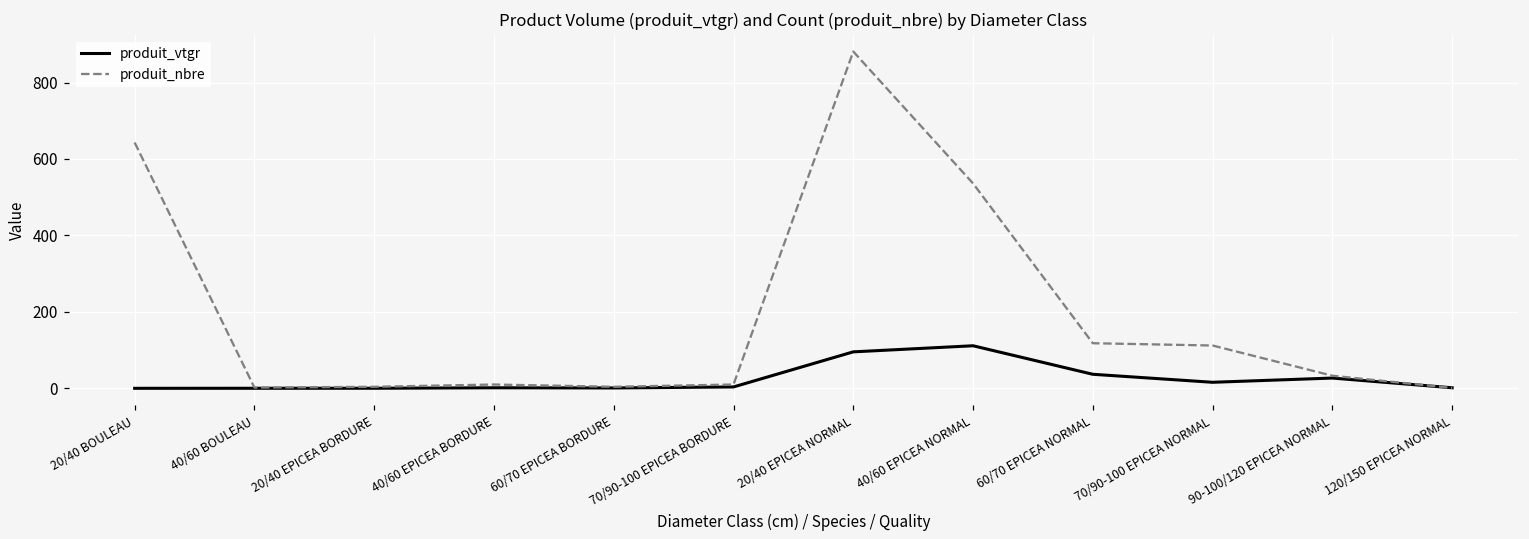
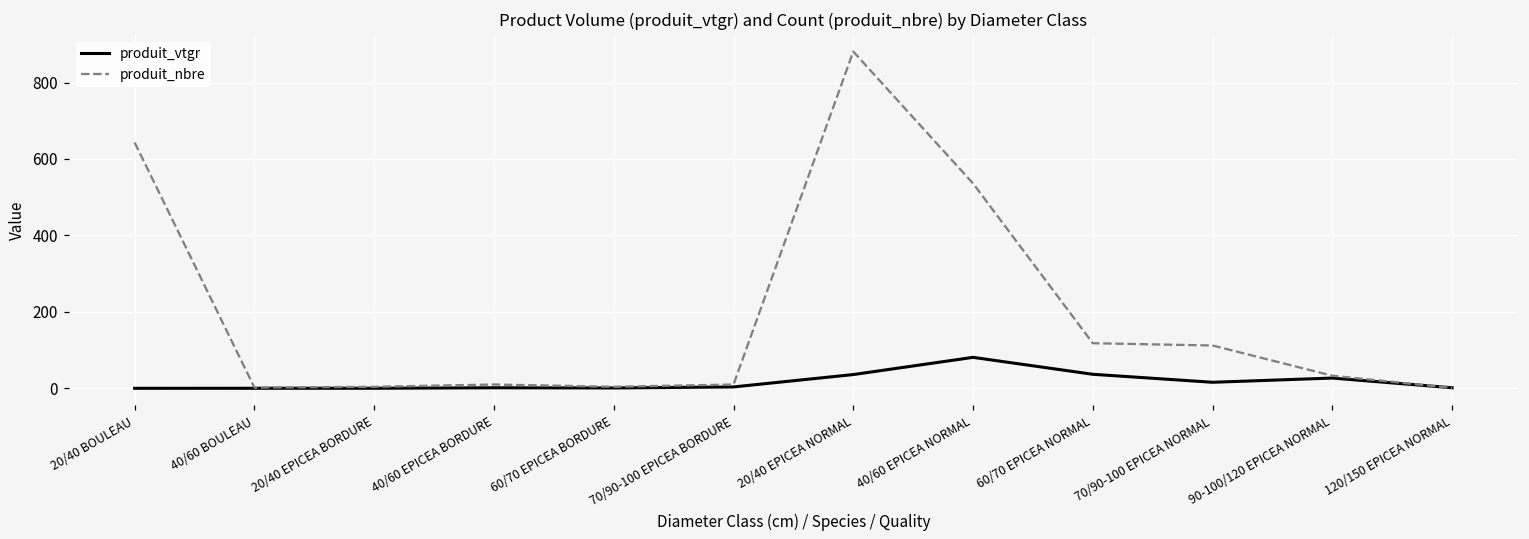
  {
    "produit_vtgr": {
      "20/40 BOULEAU": 0,
      "40/60 EPICEA BORDURE": 0,
-     "20/40 EPICEA NORMAL": 100,
-     "40/60 EPICEA NORMAL": 110,
+     "20/40 EPICEA NORMAL": 40,
+     "40/60 EPICEA NORMAL": 80,
      "60/70 EPICEA NORMAL": 40,
      "70/90-100 EPICEA NORMAL": 20
    },
    "produit_nbre": {
      "20/40 BOULEAU": 640,
      "40/60 EPICEA BORDURE": 10,
      "20/40 EPICEA NORMAL": 880,
      "40/60 EPICEA NORMAL": 540,
      "60/70 EPICEA NORMAL": 120,
      "70/90-100 EPICEA NORMAL": 110
    }
  }
